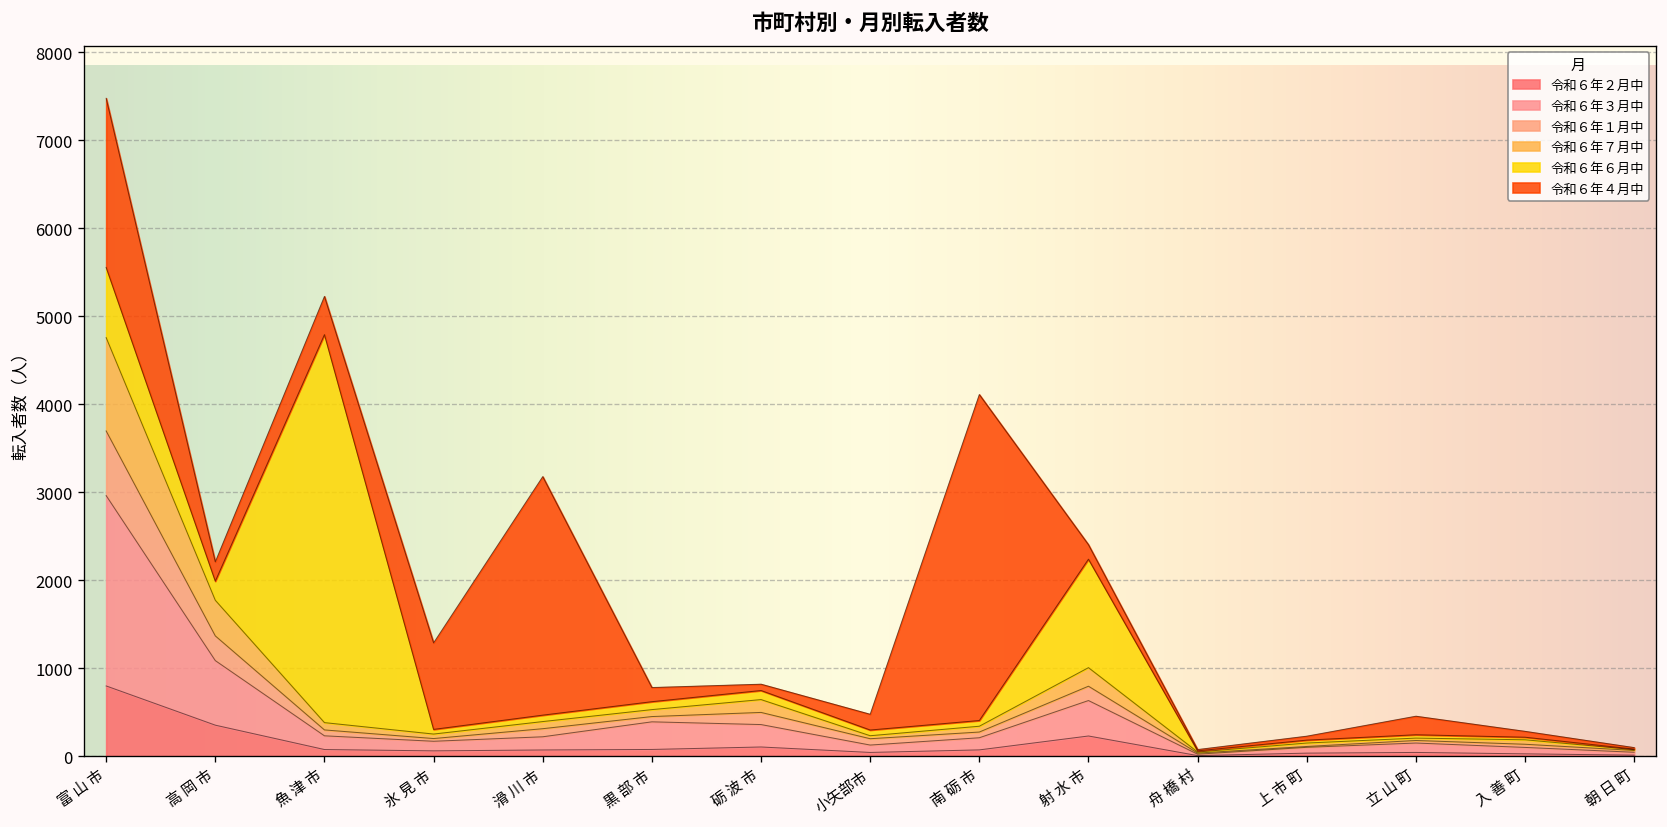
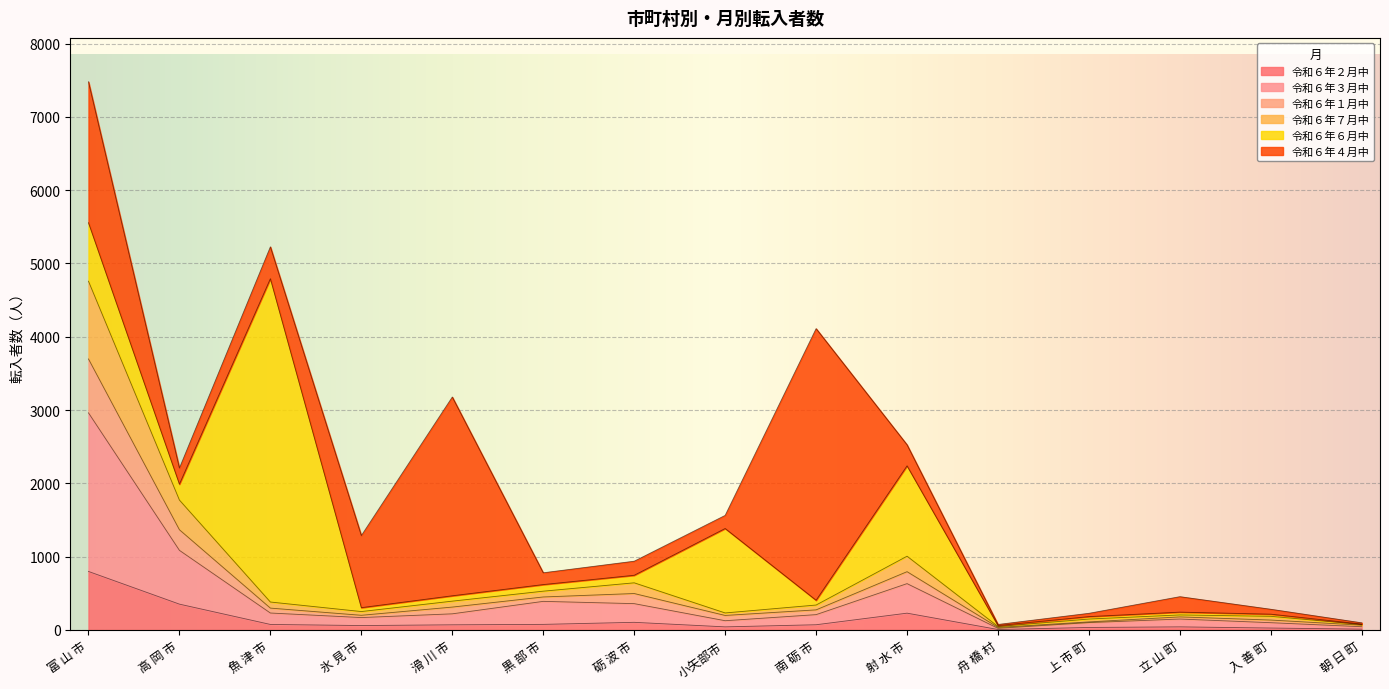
  {
    "令和６年６月中": {
      "富 山 市": 800,
      "高 岡 市": 200,
      "魚 津 市": 4400,
      "氷 見 市": 100,
      "滑 川 市": 100,
      "黒 部 市": 100,
      "砺 波 市": 100,
-     "小矢部市": 100,
+     "小矢部市": 1200,
      "南 砺 市": 100,
      "射 水 市": 1200,
      "立 山 町": 0
    },
    "令和６年４月中": {
      "富 山 市": 1900,
      "高 岡 市": 200,
      "魚 津 市": 400,
      "氷 見 市": 1000,
      "滑 川 市": 2700,
      "黒 部 市": 200,
-     "砺 波 市": 100,
+     "砺 波 市": 200,
      "小矢部市": 200,
      "南 砺 市": 3700,
-     "射 水 市": 200,
+     "射 水 市": 300,
      "上 市 町": 0,
      "立 山 町": 200,
      "入 善 町": 100
    }
  }
